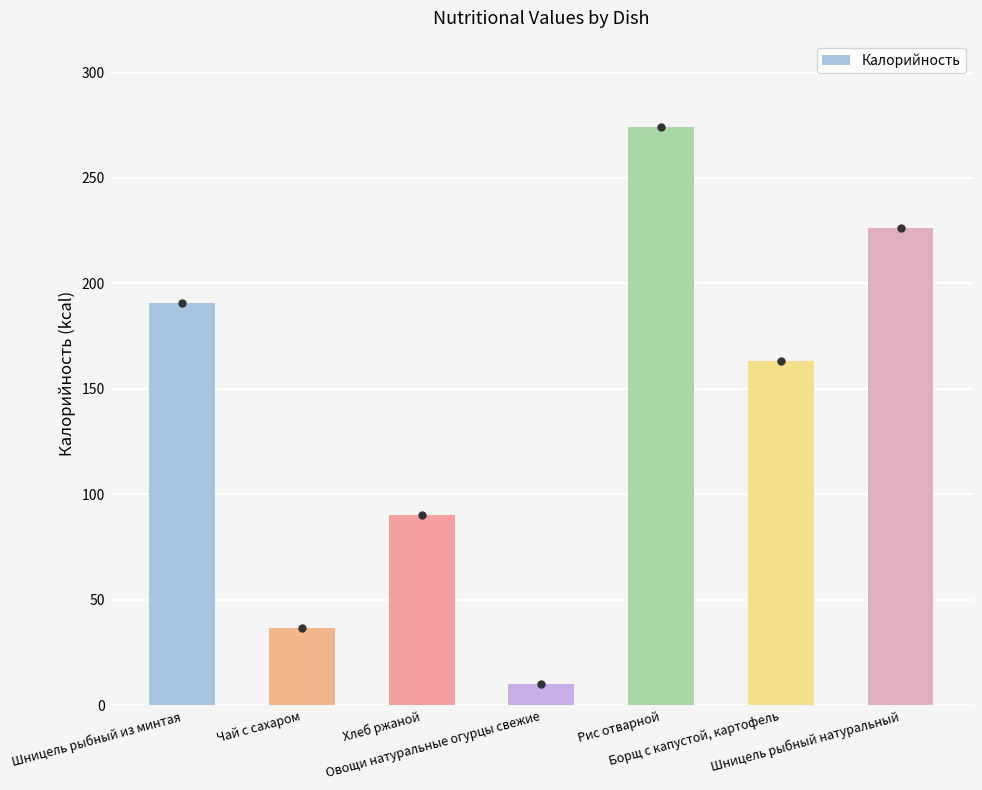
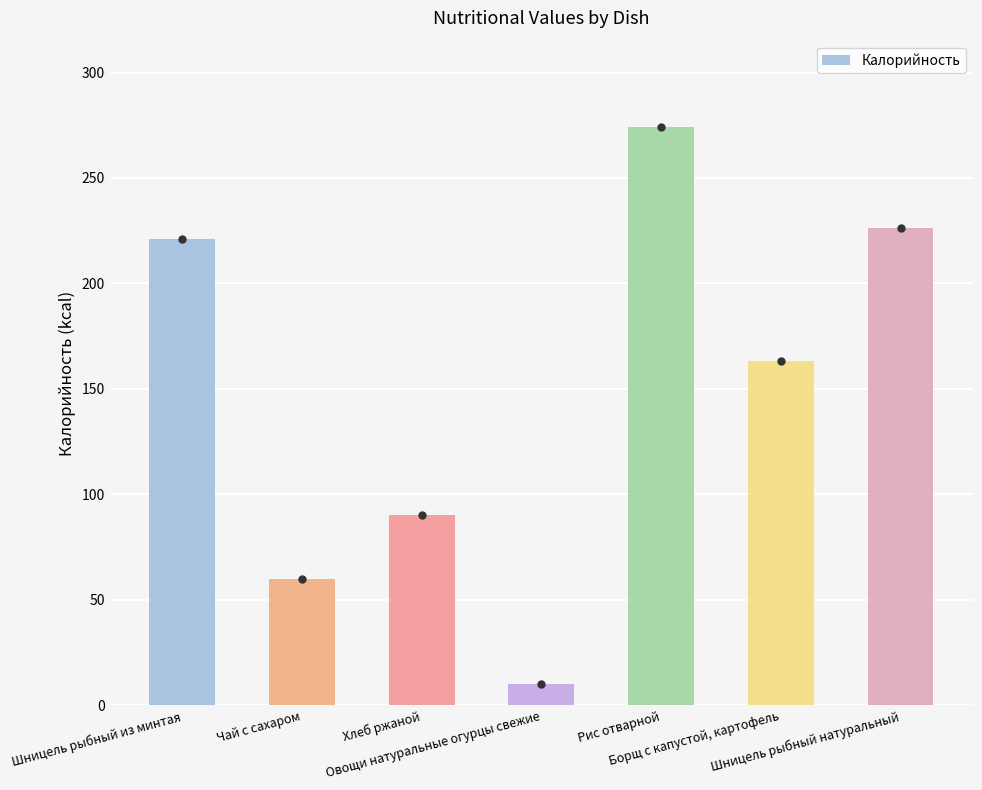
  {
    "Калорийность": {
-     "Шницель рыбный из минтая": 191,
-     "Чай с сахаром": 37,
+     "Шницель рыбный из минтая": 221,
+     "Чай с сахаром": 60,
      "Хлеб ржаной": 90,
      "Овощи натуральные огурцы свежие": 10,
      "Рис отварной": 274,
      "Борщ с капустой, картофель": 163,
      "Шницель рыбный натуральный": 226
    }
  }
